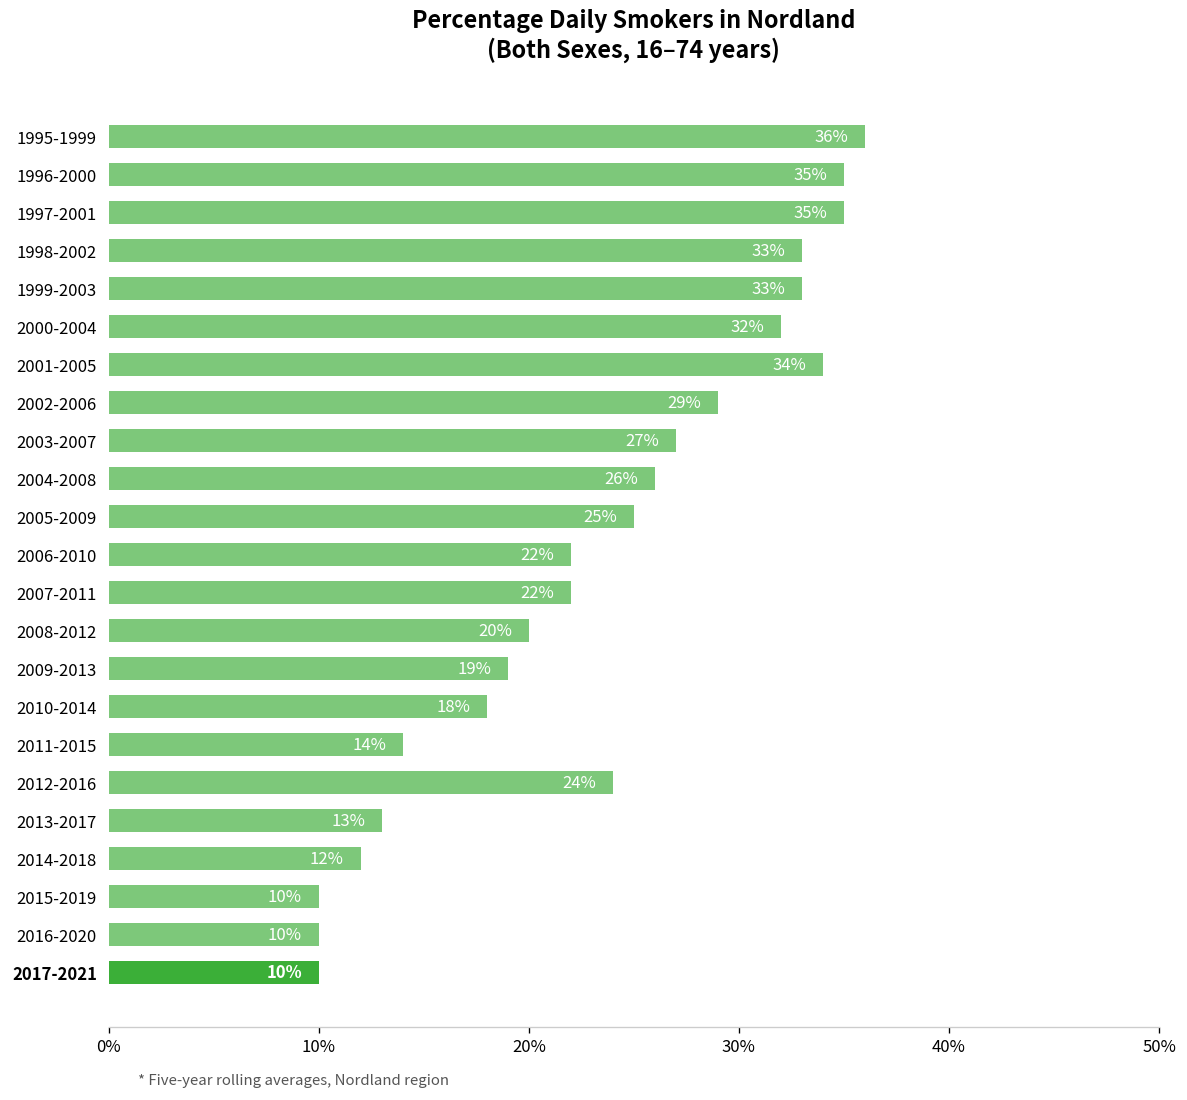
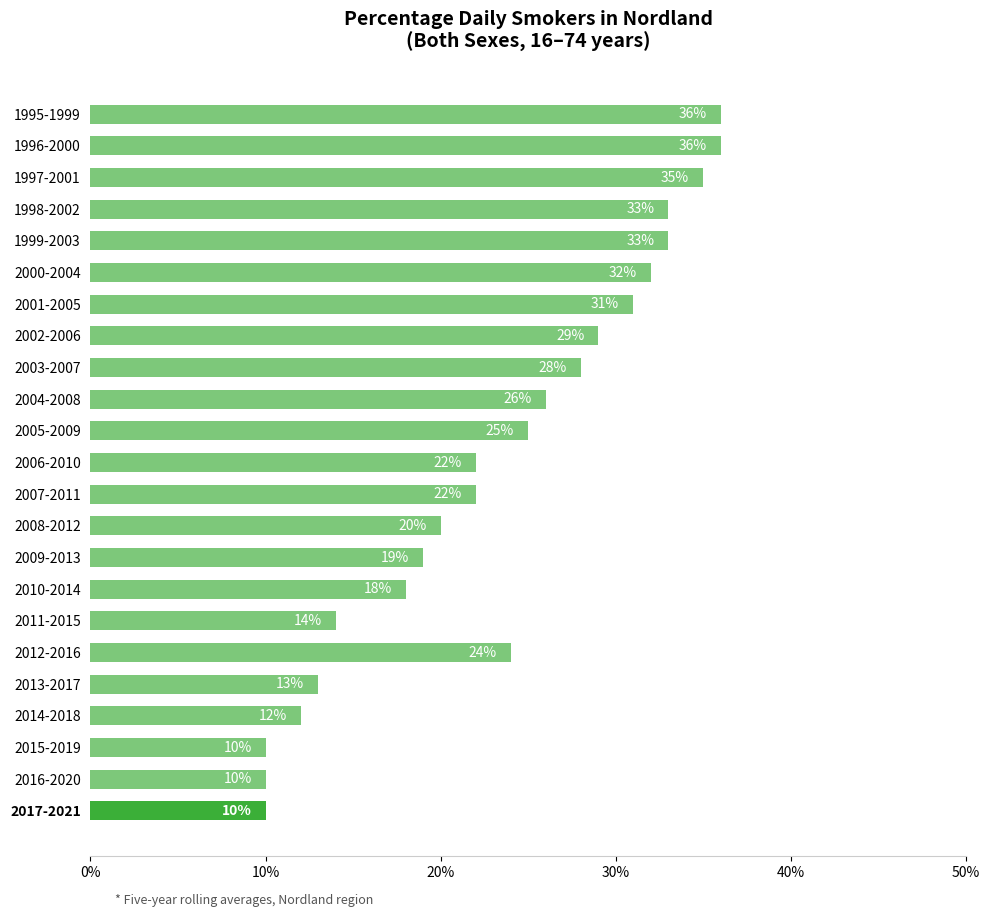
  {
    "1995-1999": "36%",
-   "1996-2000": "35%",
+   "1996-2000": "36%",
    "1997-2001": "35%",
    "1998-2002": "33%",
    "1999-2003": "33%",
    "2000-2004": "32%",
-   "2001-2005": "34%",
+   "2001-2005": "31%",
    "2002-2006": "29%",
-   "2003-2007": "27%",
+   "2003-2007": "28%",
    "2004-2008": "26%",
    "2005-2009": "25%",
    "2006-2010": "22%",
    "2007-2011": "22%",
    "2008-2012": "20%",
    "2009-2013": "19%",
    "2010-2014": "18%",
    "2011-2015": "14%",
    "2012-2016": "24%",
    "2013-2017": "13%",
    "2014-2018": "12%",
    "2015-2019": "10%",
    "2016-2020": "10%",
    "2017-2021": "10%"
  }
